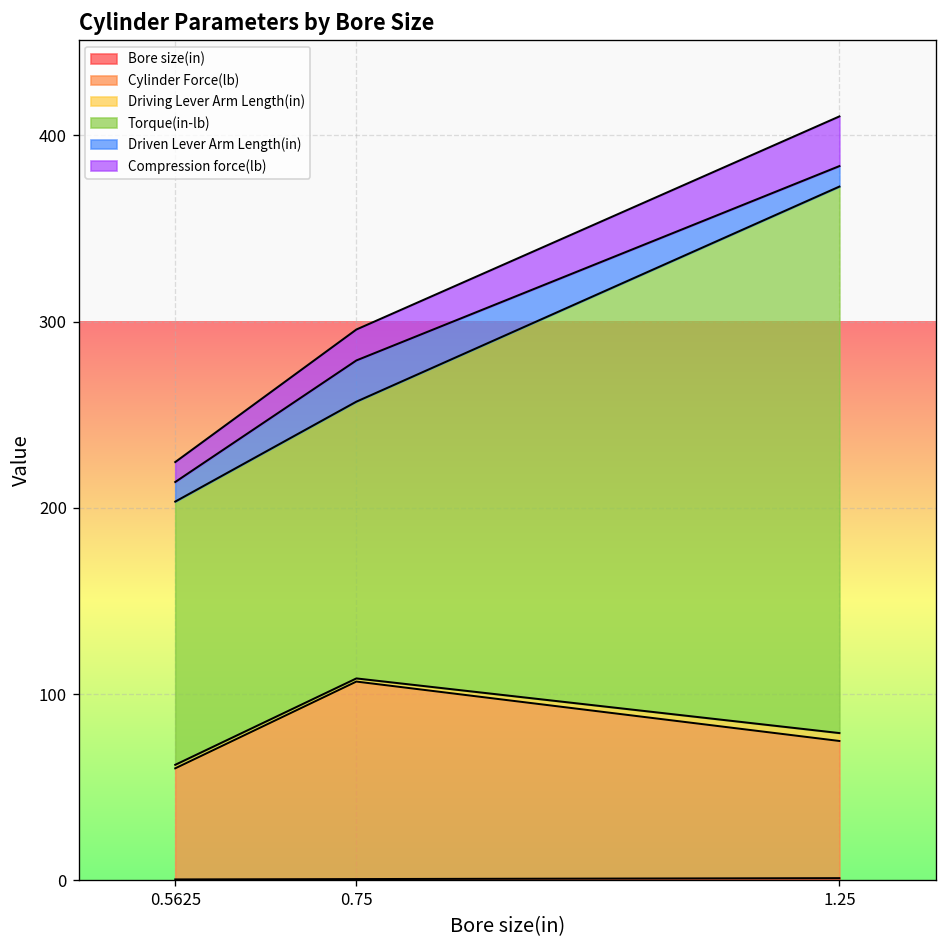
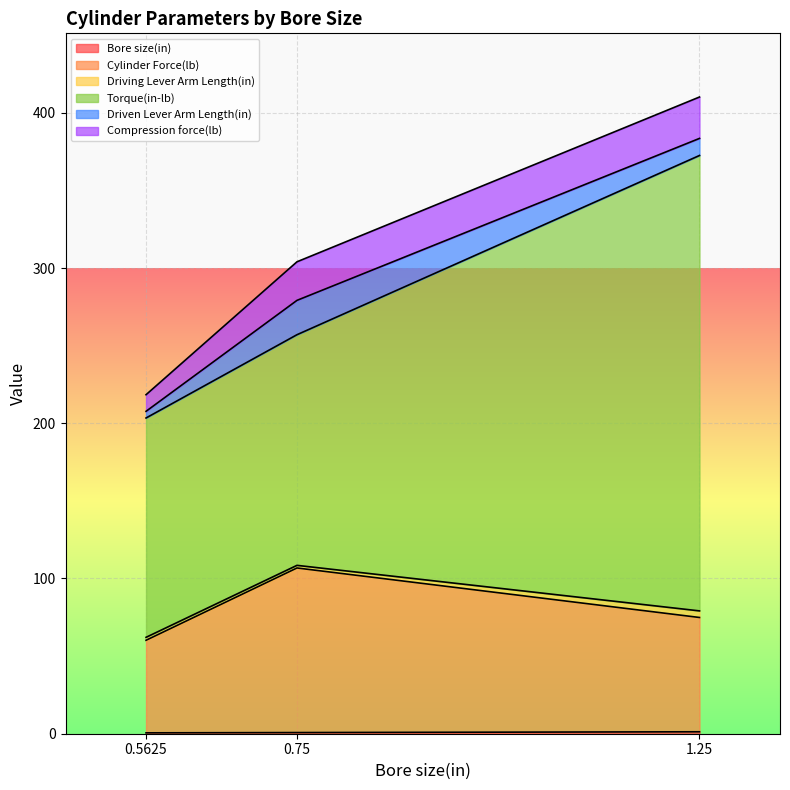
  {
    "Bore size(in)": {
      "0.5625": 1,
      "0.75": 1,
      "1.25": 1
    },
    "Cylinder Force(lb)": {
      "0.5625": 60,
      "0.75": 106,
      "1.25": 74
    },
    "Driving Lever Arm Length(in)": {
      "0.5625": 2,
      "0.75": 2,
      "1.25": 4
    },
    "Torque(in-lb)": {
      "0.5625": 141,
      "0.75": 149,
      "1.25": 293
    },
    "Driven Lever Arm Length(in)": {
-     "0.5625": 11,
+     "0.5625": 4,
      "0.75": 22,
      "1.25": 11
    },
    "Compression force(lb)": {
      "0.5625": 11,
-     "0.75": 17,
+     "0.75": 25,
      "1.25": 27
    }
  }
